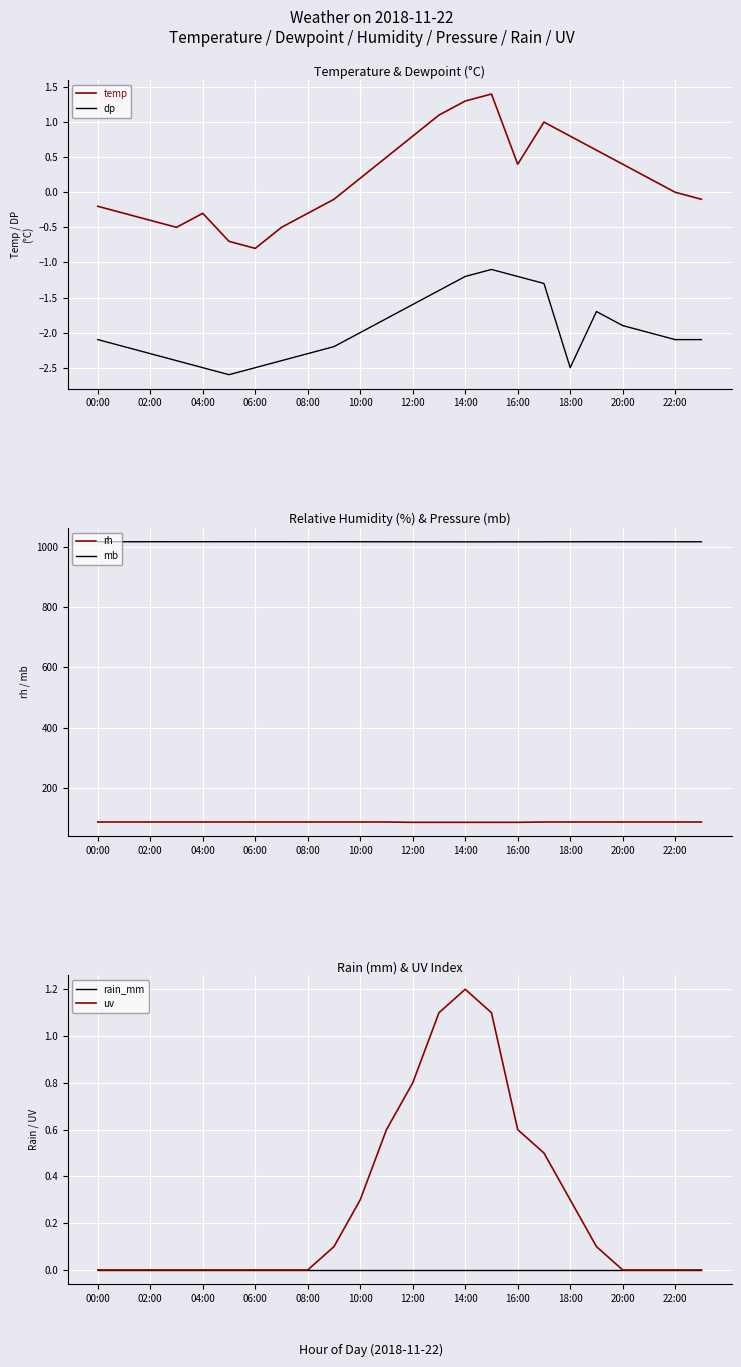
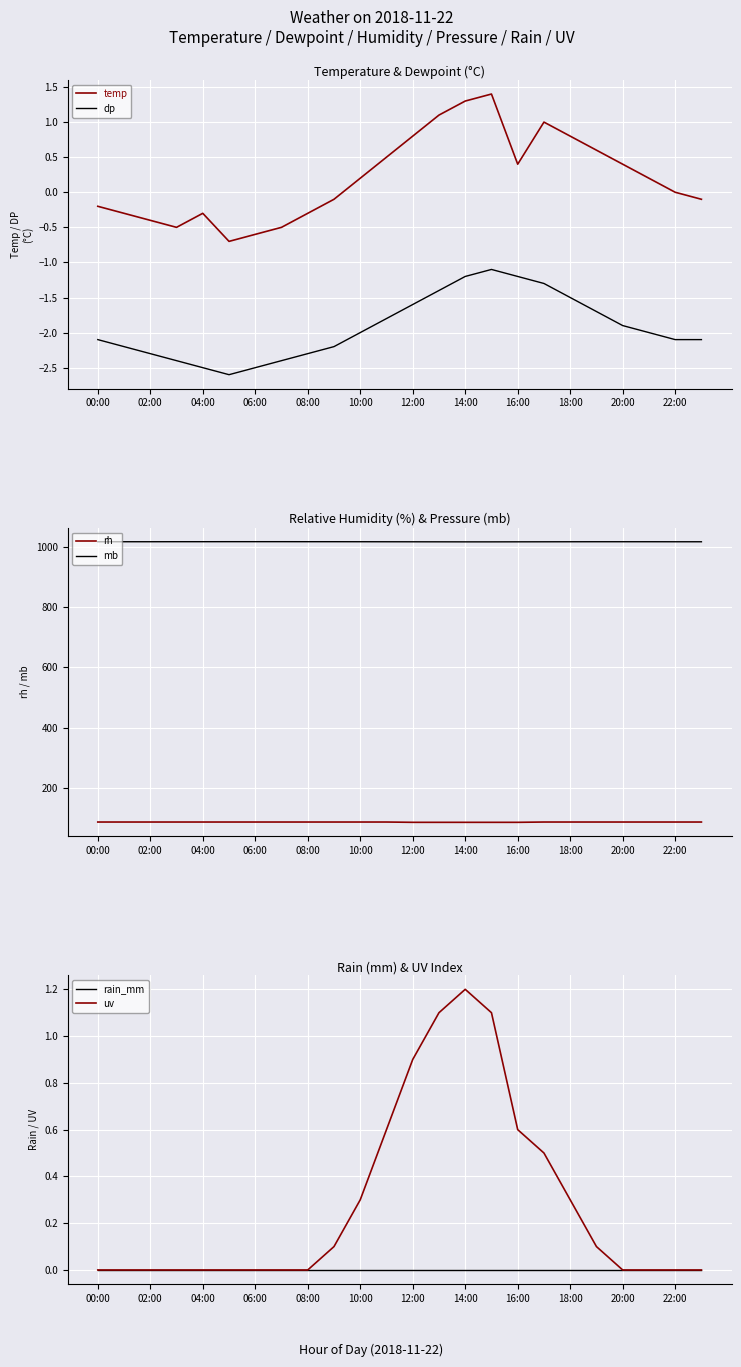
  {
    "Temperature & Dewpoint (°C)": {
      "temp": {
        "00:00": -0.2,
        "02:00": -0.4,
        "04:00": -0.3,
-       "06:00": -0.8,
+       "06:00": -0.6,
        "08:00": -0.3,
        "10:00": 0.2,
        "12:00": 0.8,
        "14:00": 1.3,
        "16:00": 0.4,
        "18:00": 0.8,
        "20:00": 0.4,
        "22:00": 0.0
      },
      "dp": {
        "00:00": -2.1,
        "02:00": -2.3,
        "04:00": -2.5,
        "06:00": -2.5,
        "08:00": -2.3,
        "10:00": -2.0,
        "12:00": -1.6,
        "14:00": -1.2,
        "16:00": -1.2,
-       "18:00": -2.5,
+       "18:00": -1.5,
        "20:00": -1.9,
        "22:00": -2.1
      }
    },
    "Relative Humidity (%) & Pressure (mb)": {
      "rh": {
        "00:00": 90,
        "02:00": 90,
        "04:00": 90,
        "06:00": 90,
        "08:00": 90,
        "10:00": 90,
        "12:00": 90,
        "14:00": 90,
        "16:00": 90,
        "18:00": 90,
        "20:00": 90,
        "22:00": 90
      },
      "mb": {
        "02:00": 1020,
        "04:00": 1020,
        "06:00": 1020,
        "08:00": 1020,
        "10:00": 1020,
        "12:00": 1020,
        "14:00": 1020,
        "16:00": 1020,
        "18:00": 1020,
        "20:00": 1020,
        "22:00": 1020
      }
    },
    "Rain (mm) & UV Index": {
      "rain_mm": {
        "10:00": 0.0,
        "12:00": 0.0,
        "14:00": 0.0,
        "16:00": 0.0,
        "18:00": 0.0
      },
      "uv": {
        "10:00": 0.3,
-       "12:00": 0.8,
+       "12:00": 0.9,
        "14:00": 1.2,
        "16:00": 0.6,
        "18:00": 0.3
      }
    }
  }
